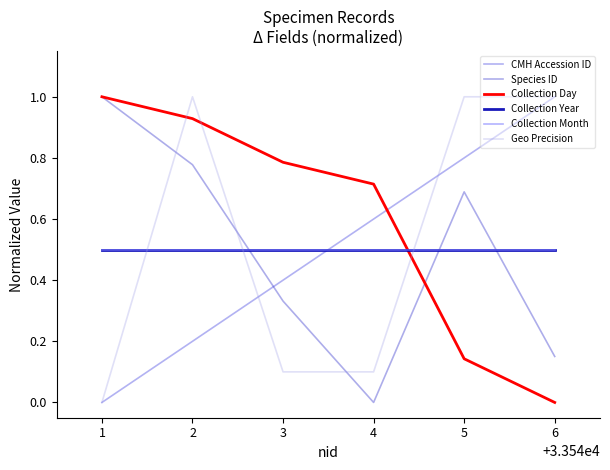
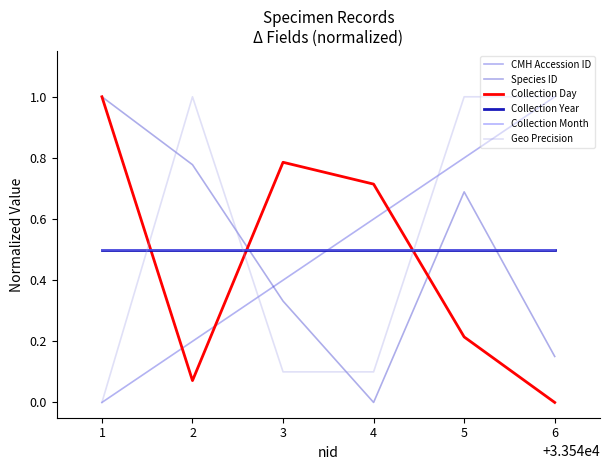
  {
    "Collection Day": {
-     "2": 0.93,
+     "2": 0.07,
      "3": 0.79,
      "4": 0.71,
-     "5": 0.14,
+     "5": 0.21,
      "6": 0.00
    }
  }
